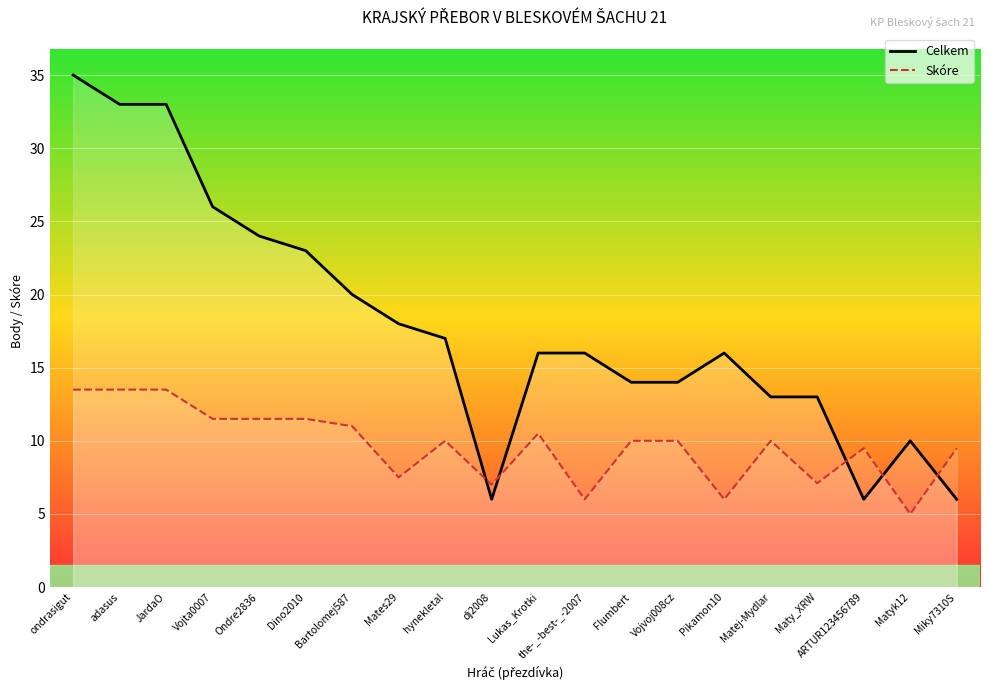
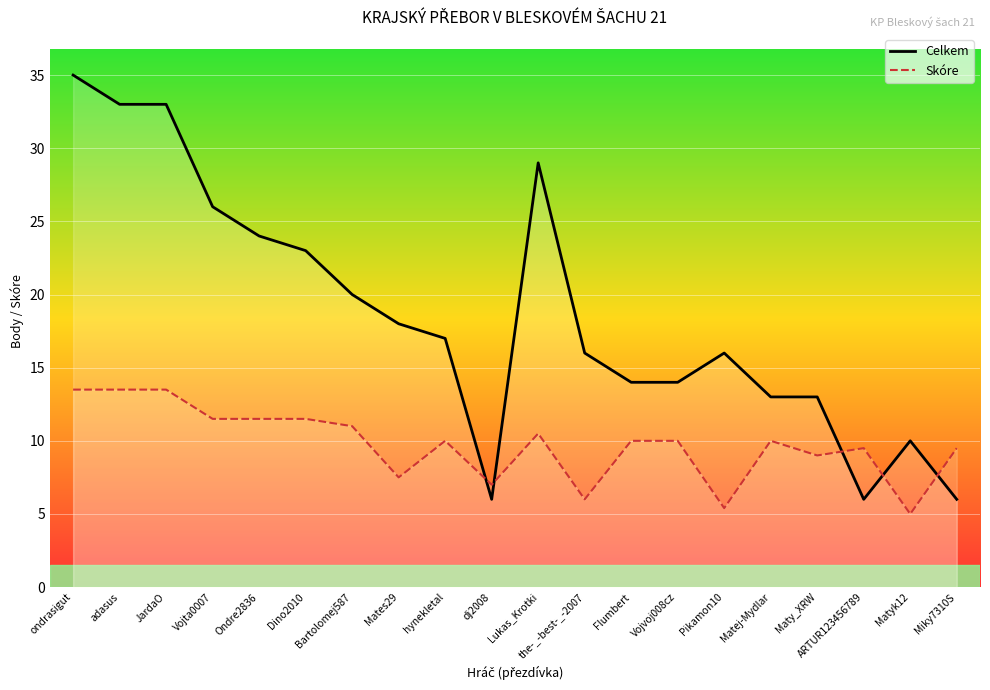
  {
    "Celkem": {
      "ondrasigut": 35,
      "adasus": 33,
      "JardaO": 33,
      "Vojta0007": 26,
      "Ondre2836": 24,
      "Dino2010": 23,
      "Bartolomej587": 20,
      "Mates29": 18,
      "hynekletal": 17,
      "dj2008": 6,
-     "Lukas_Krotki": 16,
+     "Lukas_Krotki": 29,
      "the-_-best-_-2007": 16,
      "Flumbert": 14,
      "Vojvoj008cz": 14,
      "Pikamon10": 16,
      "Matej-Mydlar": 13,
      "Maty_XRW": 13,
      "ARTUR123456789": 6,
      "Matyk12": 10,
      "Miky7310S": 6
    },
    "Skóre": {
      "ondrasigut": 13.5,
      "adasus": 13.5,
      "JardaO": 13.5,
      "Vojta0007": 11.5,
      "Ondre2836": 11.5,
      "Dino2010": 11.5,
      "Bartolomej587": 11.0,
      "Mates29": 7.5,
      "hynekletal": 10.0,
      "dj2008": 7.0,
      "Lukas_Krotki": 10.5,
      "the-_-best-_-2007": 6.0,
      "Flumbert": 10.0,
      "Vojvoj008cz": 10.0,
-     "Pikamon10": 6.0,
+     "Pikamon10": 5.4,
      "Matej-Mydlar": 10.0,
-     "Maty_XRW": 7.1,
+     "Maty_XRW": 9.0,
      "ARTUR123456789": 9.5,
      "Matyk12": 5.0,
      "Miky7310S": 9.5
    }
  }
